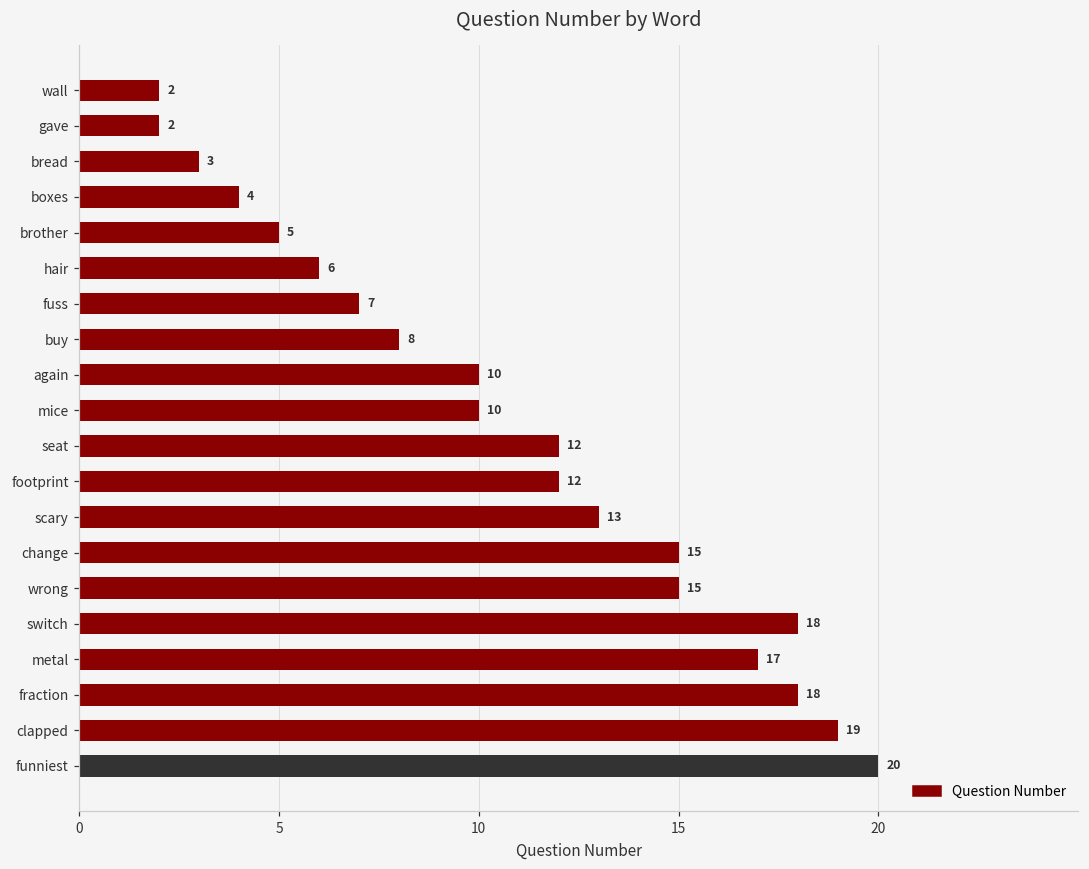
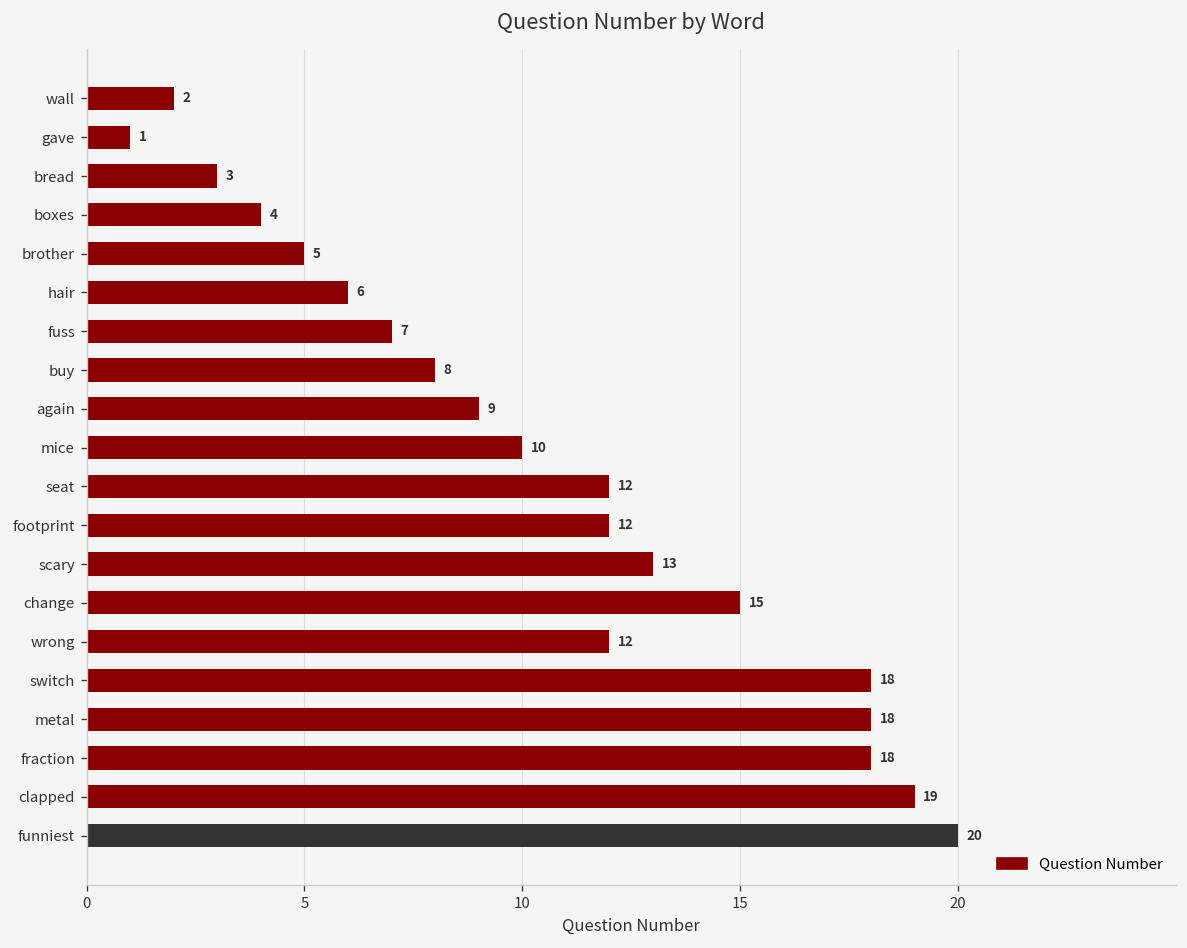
  {
    "wall": 2,
-   "gave": 2,
+   "gave": 1,
    "bread": 3,
    "boxes": 4,
    "brother": 5,
    "hair": 6,
    "fuss": 7,
    "buy": 8,
-   "again": 10,
+   "again": 9,
    "mice": 10,
    "seat": 12,
    "footprint": 12,
    "scary": 13,
    "change": 15,
-   "wrong": 15,
+   "wrong": 12,
    "switch": 18,
-   "metal": 17,
+   "metal": 18,
    "fraction": 18,
    "clapped": 19,
    "funniest": 20
  }
